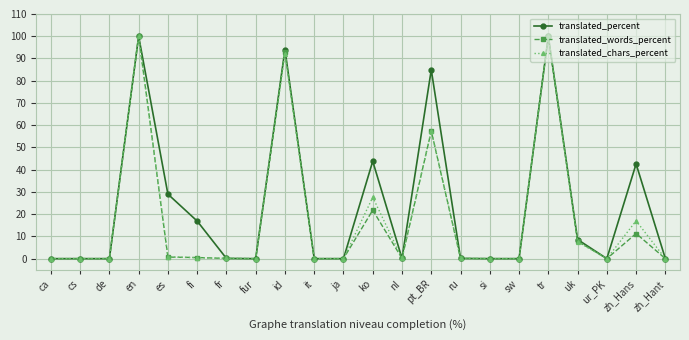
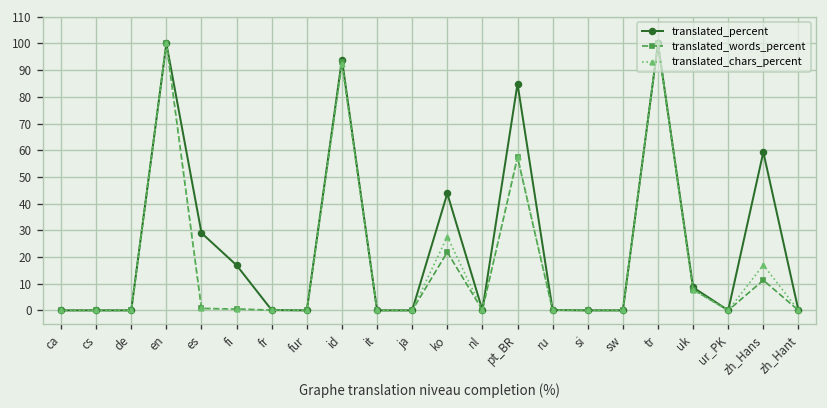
  {
    "translated_percent": {
      "es": 29,
      "fi": 17,
      "ko": 44,
      "pt_BR": 85,
-     "zh_Hans": 43
+     "zh_Hans": 59
    }
  }
